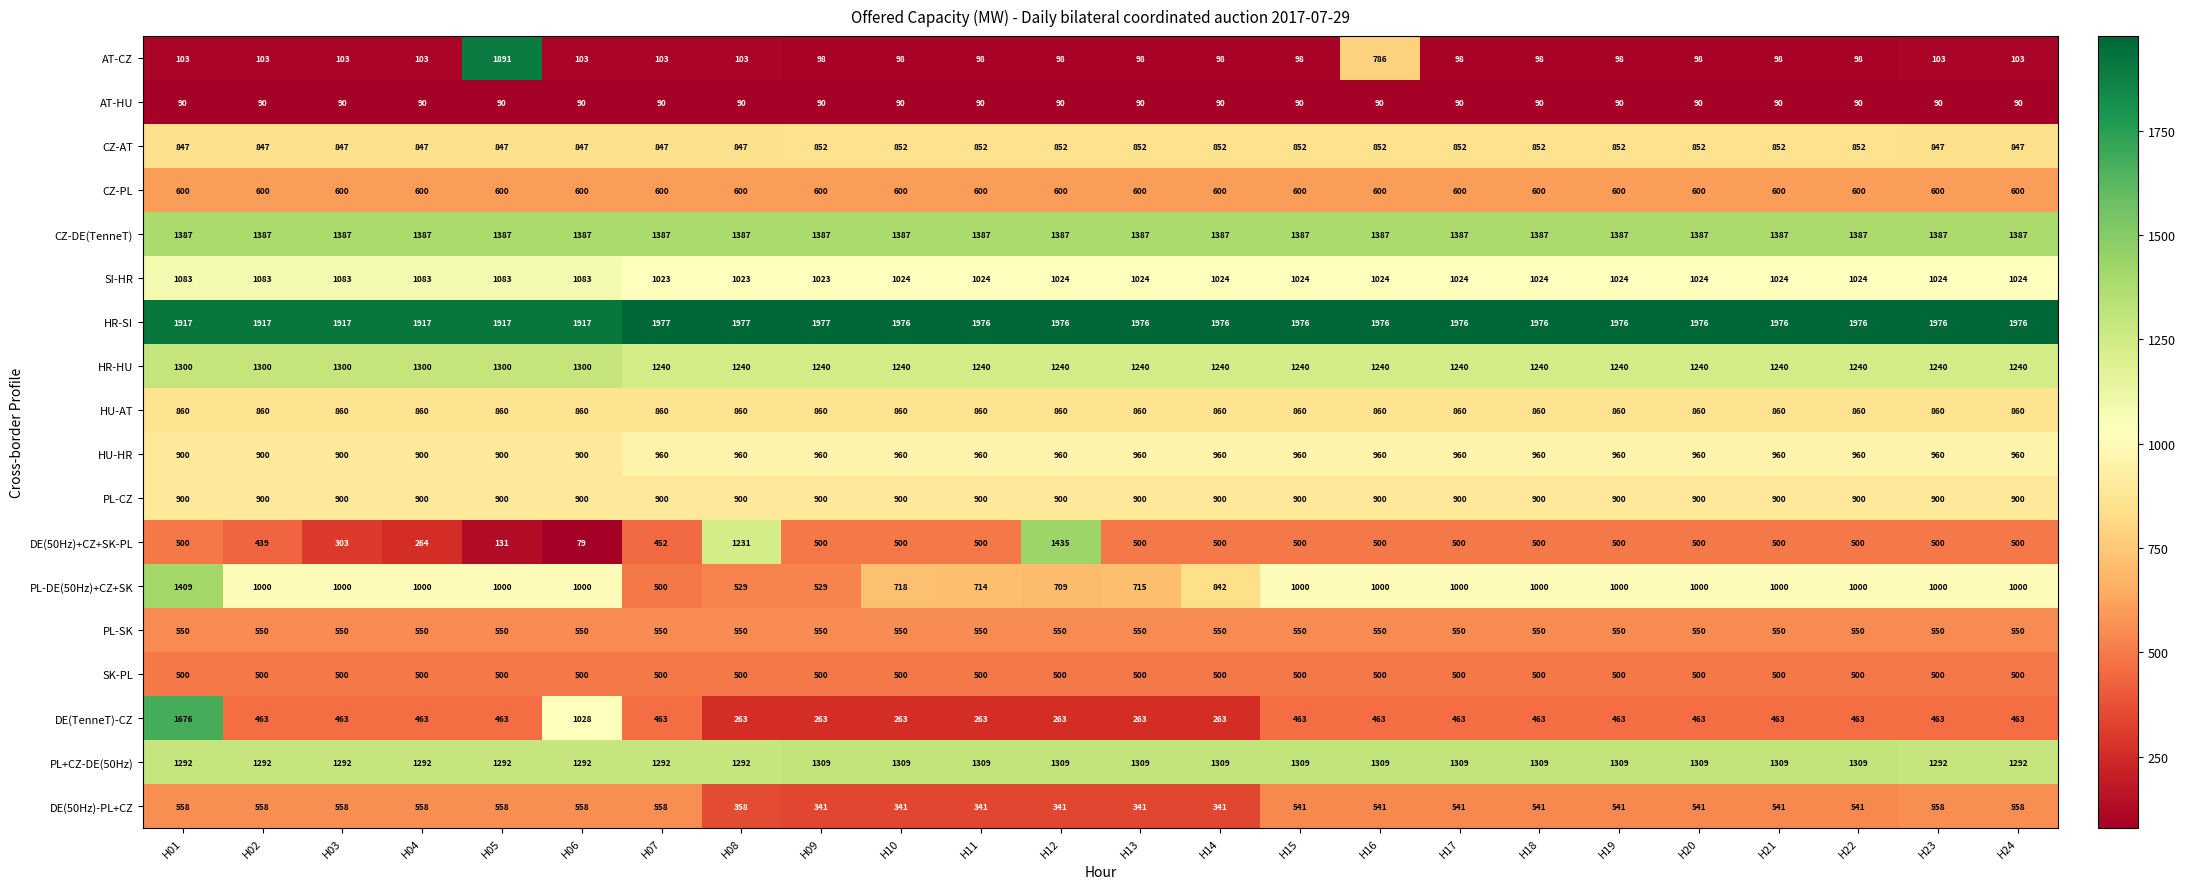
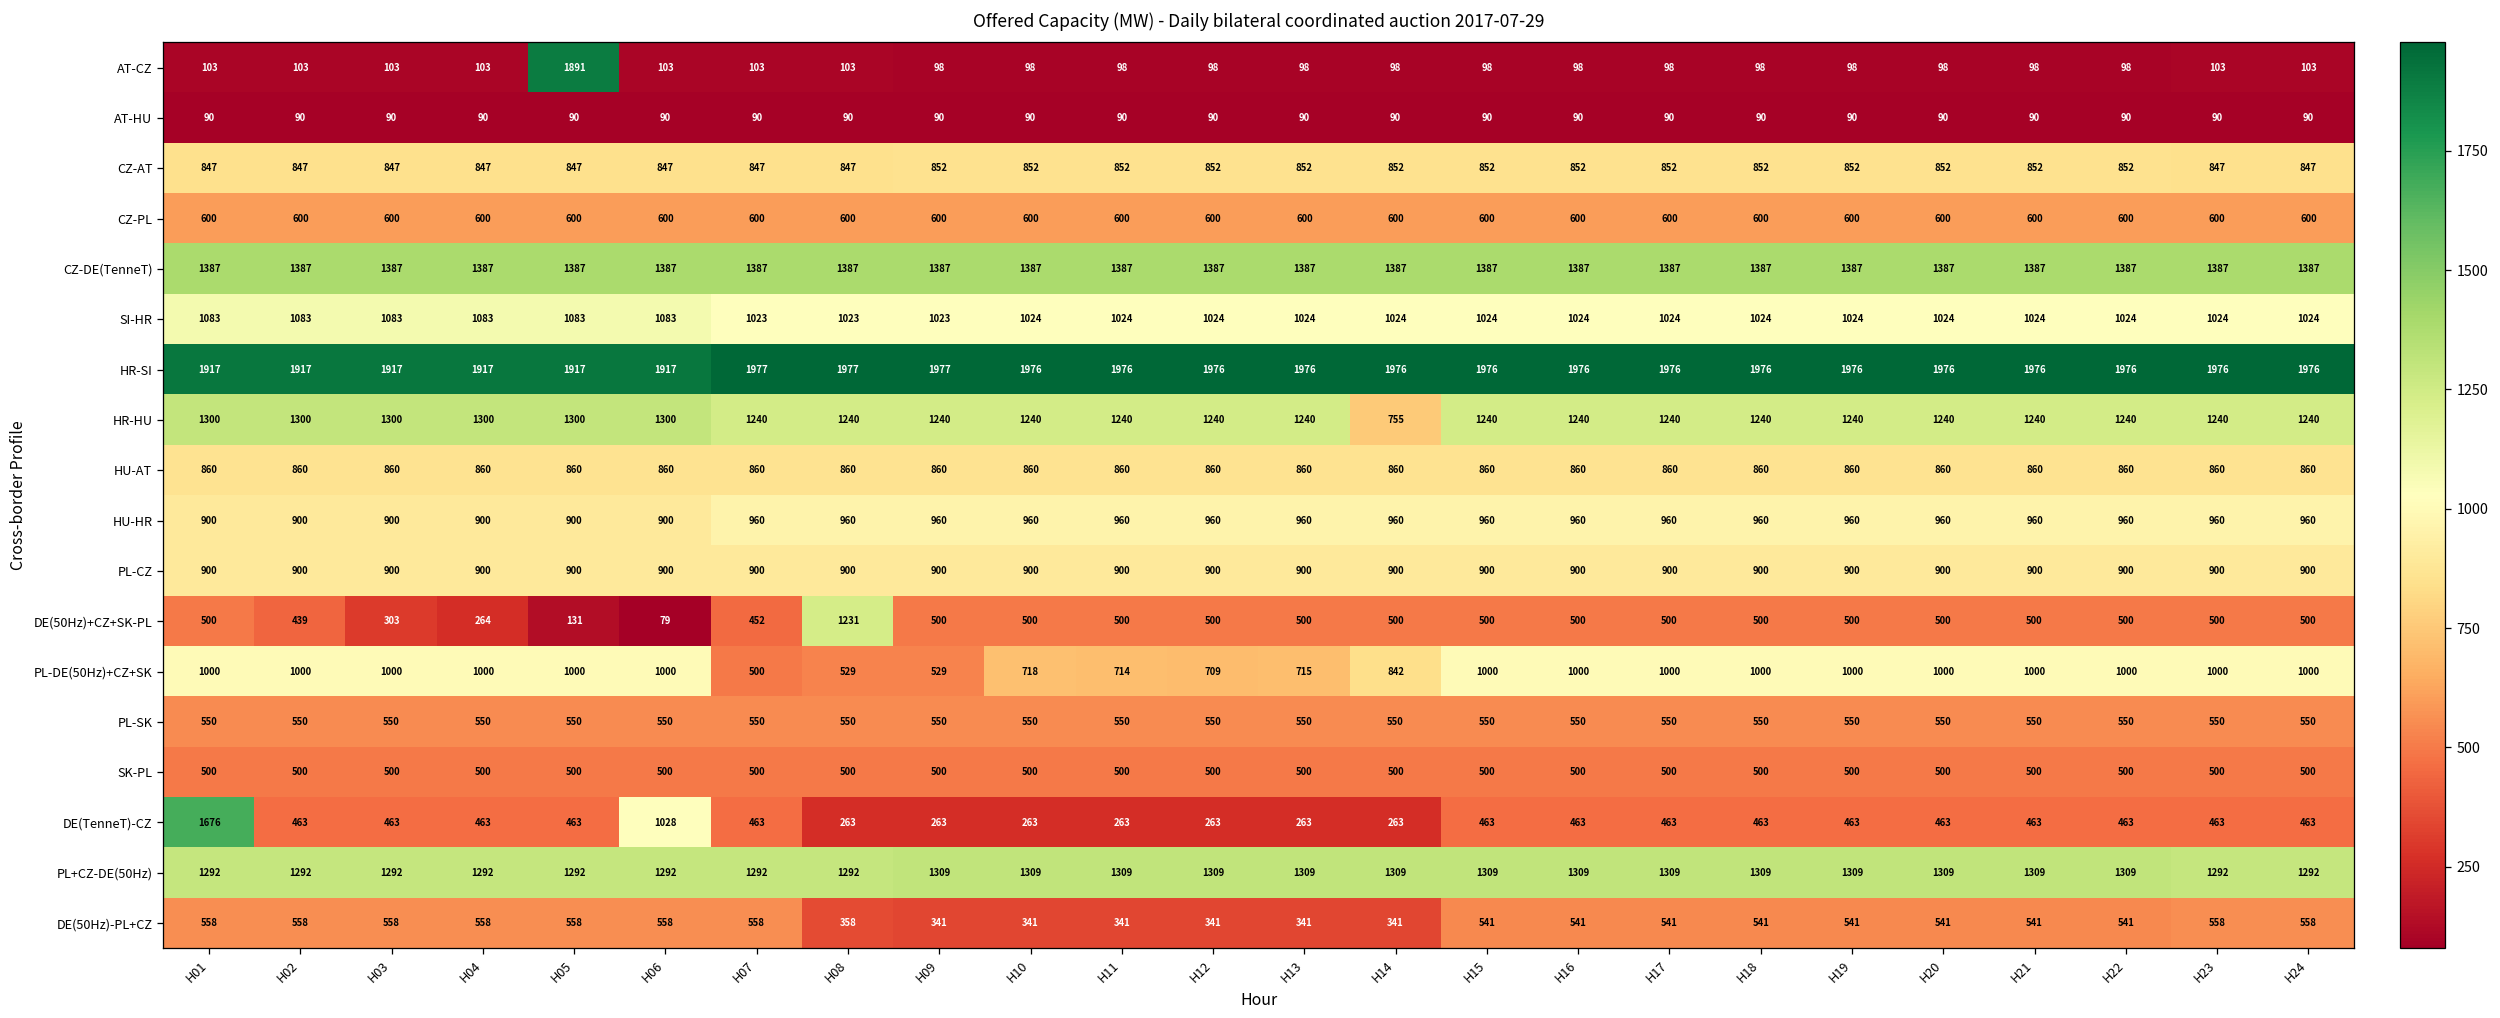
  {
    "AT-CZ": {
      "H01": 103,
      "H02": 103,
      "H03": 103,
      "H04": 103,
      "H05": 1891,
      "H06": 103,
      "H07": 103,
      "H08": 103,
      "H09": 98,
      "H10": 98,
      "H11": 98,
      "H12": 98,
      "H13": 98,
      "H14": 98,
      "H15": 98,
-     "H16": 786,
+     "H16": 98,
      "H17": 98,
      "H18": 98,
      "H19": 98,
      "H20": 98,
      "H21": 98,
      "H22": 98,
      "H23": 103,
      "H24": 103
    },
    "HR-HU": {
      "H01": 1300,
      "H02": 1300,
      "H03": 1300,
      "H04": 1300,
      "H05": 1300,
      "H06": 1300,
      "H07": 1240,
      "H08": 1240,
      "H09": 1240,
      "H10": 1240,
      "H11": 1240,
      "H12": 1240,
      "H13": 1240,
-     "H14": 1240,
+     "H14": 755,
      "H15": 1240,
      "H16": 1240,
      "H17": 1240,
      "H18": 1240,
      "H19": 1240,
      "H20": 1240,
      "H21": 1240,
      "H22": 1240,
      "H23": 1240,
      "H24": 1240
    },
    "DE(50Hz)+CZ+SK-PL": {
      "H01": 500,
      "H02": 439,
      "H03": 303,
      "H04": 264,
      "H05": 131,
      "H06": 79,
      "H07": 452,
      "H08": 1231,
      "H09": 500,
      "H10": 500,
      "H11": 500,
-     "H12": 1435,
+     "H12": 500,
      "H13": 500,
      "H14": 500,
      "H15": 500,
      "H16": 500,
      "H17": 500,
      "H18": 500,
      "H19": 500,
      "H20": 500,
      "H21": 500,
      "H22": 500,
      "H23": 500,
      "H24": 500
    },
    "PL-DE(50Hz)+CZ+SK": {
-     "H01": 1409,
+     "H01": 1000,
      "H02": 1000,
      "H03": 1000,
      "H04": 1000,
      "H05": 1000,
      "H06": 1000,
      "H07": 500,
      "H08": 529,
      "H09": 529,
      "H10": 718,
      "H11": 714,
      "H12": 709,
      "H13": 715,
      "H14": 842,
      "H15": 1000,
      "H16": 1000,
      "H17": 1000,
      "H18": 1000,
      "H19": 1000,
      "H20": 1000,
      "H21": 1000,
      "H22": 1000,
      "H23": 1000,
      "H24": 1000
    }
  }
